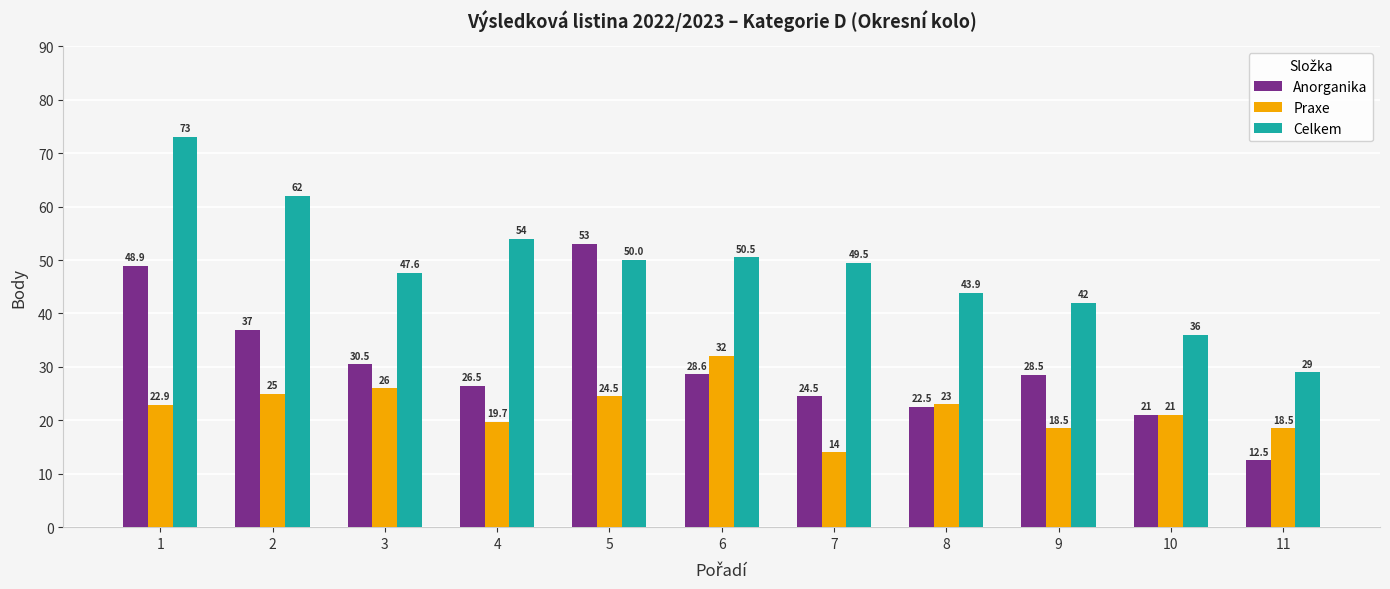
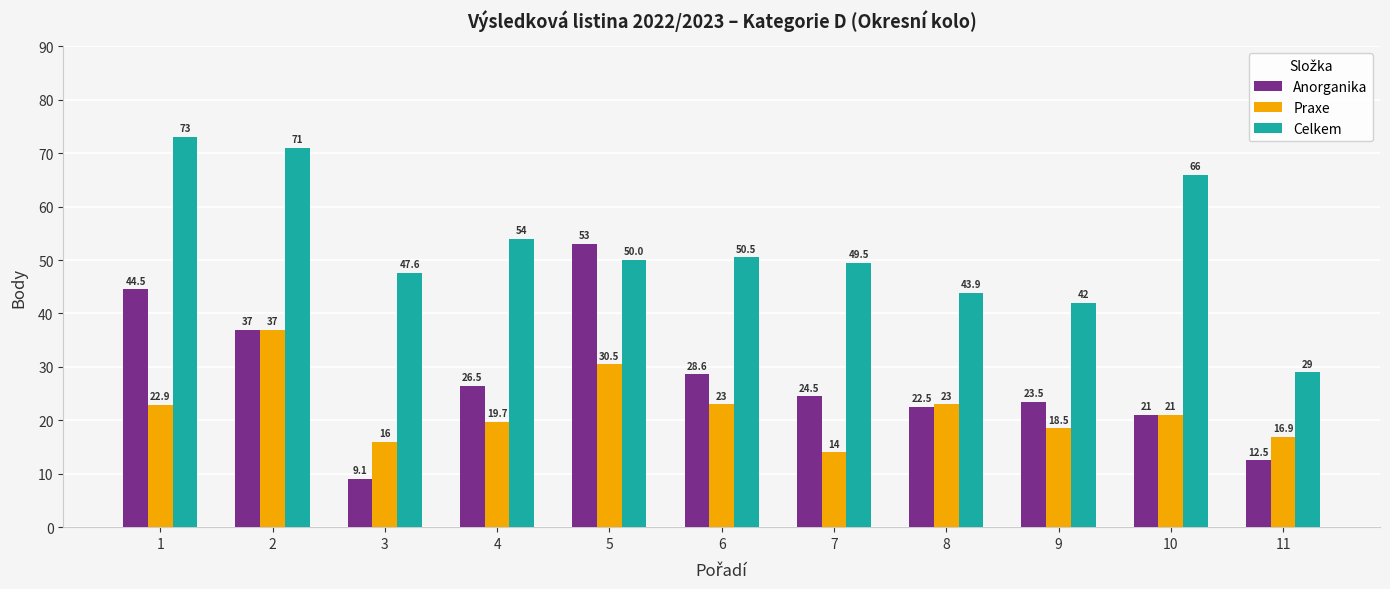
  {
    "Anorganika": {
-     "1": 48.9,
+     "1": 44.5,
      "2": 37,
-     "3": 30.5,
+     "3": 9.1,
      "4": 26.5,
      "5": 53,
      "6": 28.6,
      "7": 24.5,
      "8": 22.5,
-     "9": 28.5,
+     "9": 23.5,
      "10": 21,
      "11": 12.5
    },
    "Praxe": {
      "1": 22.9,
-     "2": 25,
-     "3": 26,
+     "2": 37,
+     "3": 16,
      "4": 19.7,
-     "5": 24.5,
-     "6": 32,
+     "5": 30.5,
+     "6": 23,
      "7": 14,
      "8": 23,
      "9": 18.5,
      "10": 21,
-     "11": 18.5
+     "11": 16.9
    },
    "Celkem": {
      "1": 73,
-     "2": 62,
+     "2": 71,
      "3": 47.6,
      "4": 54,
      "5": 50.0,
      "6": 50.5,
      "7": 49.5,
      "8": 43.9,
      "9": 42,
-     "10": 36,
+     "10": 66,
      "11": 29
    }
  }
